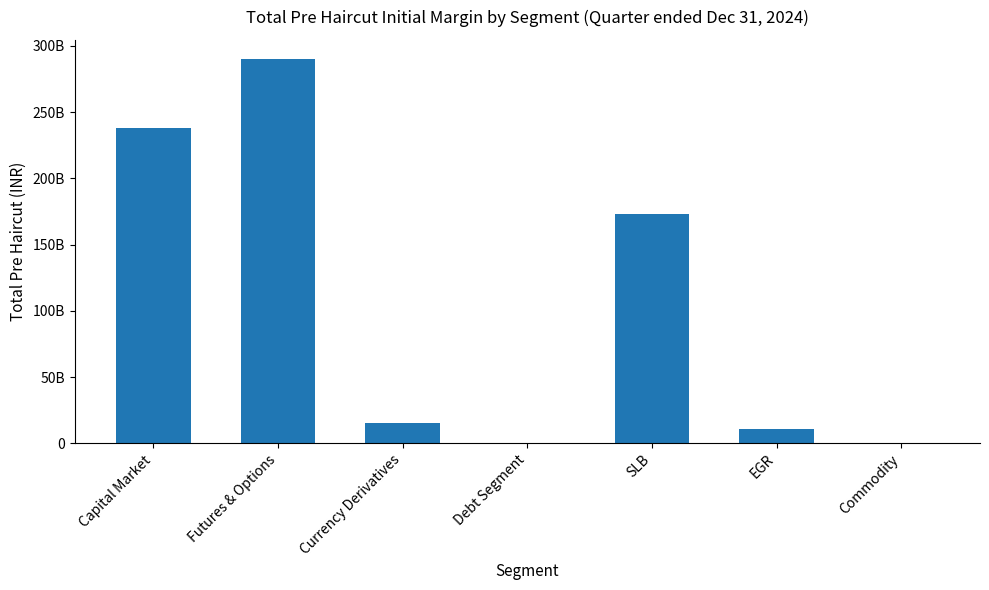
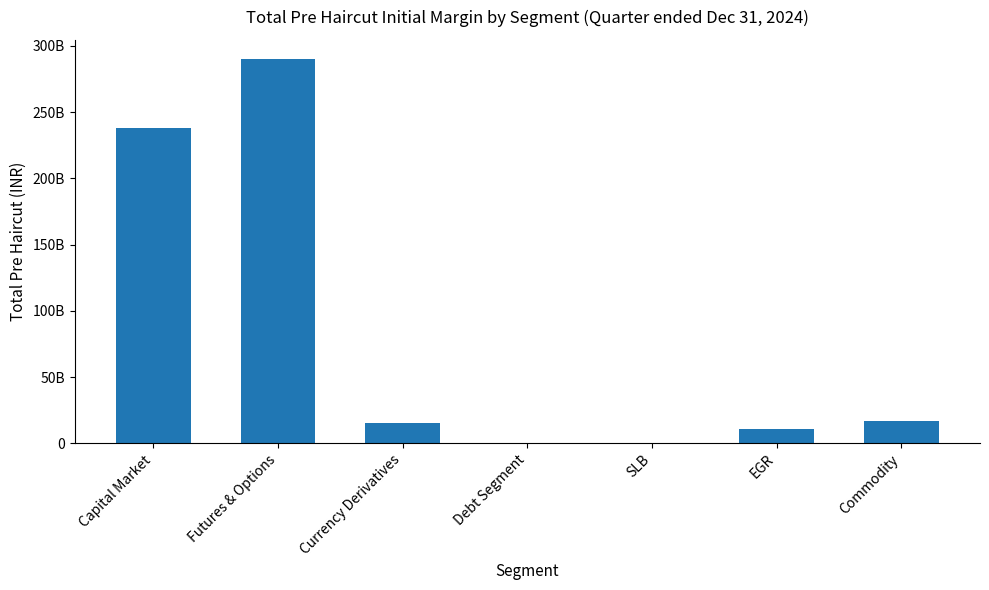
  {
    "Capital Market": 238000000000,
    "Futures & Options": 290000000000,
    "Currency Derivatives": 15000000000,
    "Debt Segment": 0,
-   "SLB": 173000000000,
+   "SLB": 0,
    "EGR": 10000000000,
-   "Commodity": 0
+   "Commodity": 17000000000
  }
